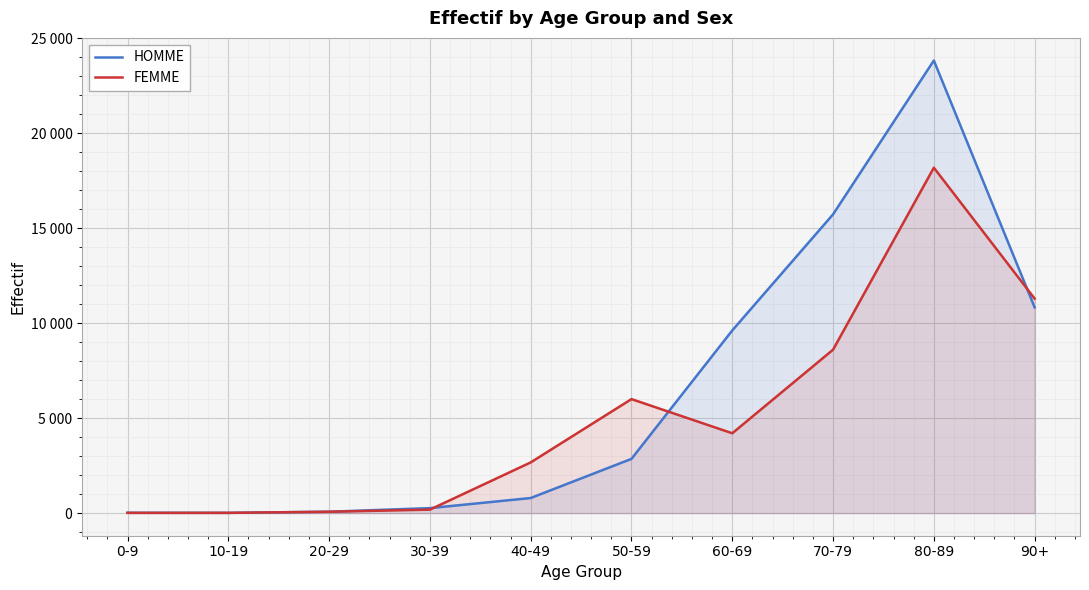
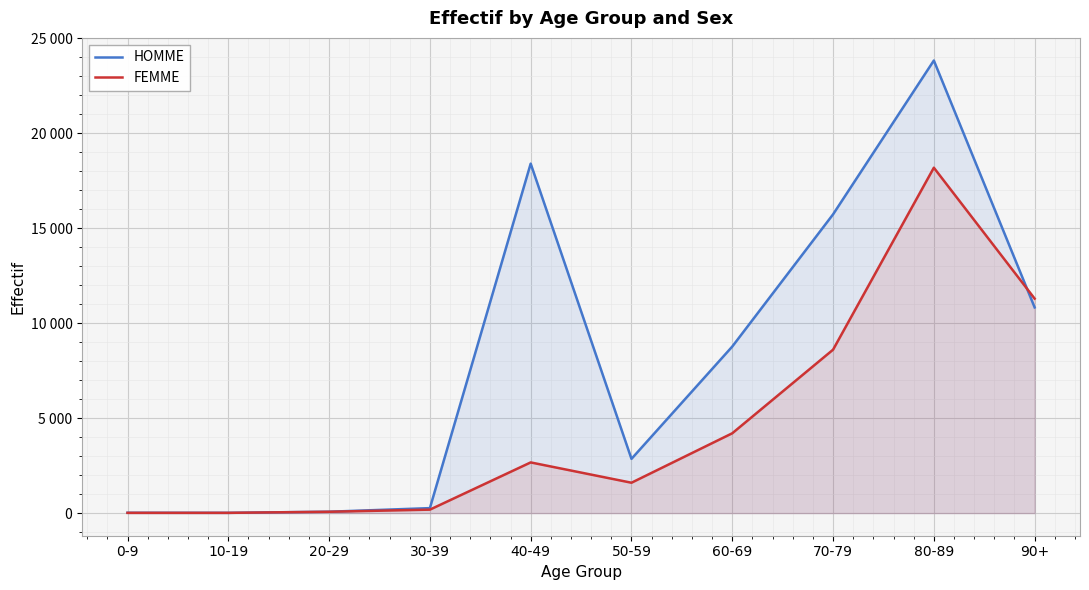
  {
    "HOMME": {
-     "40-49": 800,
+     "40-49": 18400,
      "50-59": 2900,
-     "60-69": 9600,
+     "60-69": 8800,
      "70-79": 15700,
      "80-89": 23800,
      "90+": 10800
    },
    "FEMME": {
      "40-49": 2700,
-     "50-59": 6000,
+     "50-59": 1600,
      "60-69": 4200,
      "70-79": 8600,
      "80-89": 18200,
      "90+": 11300
    }
  }
